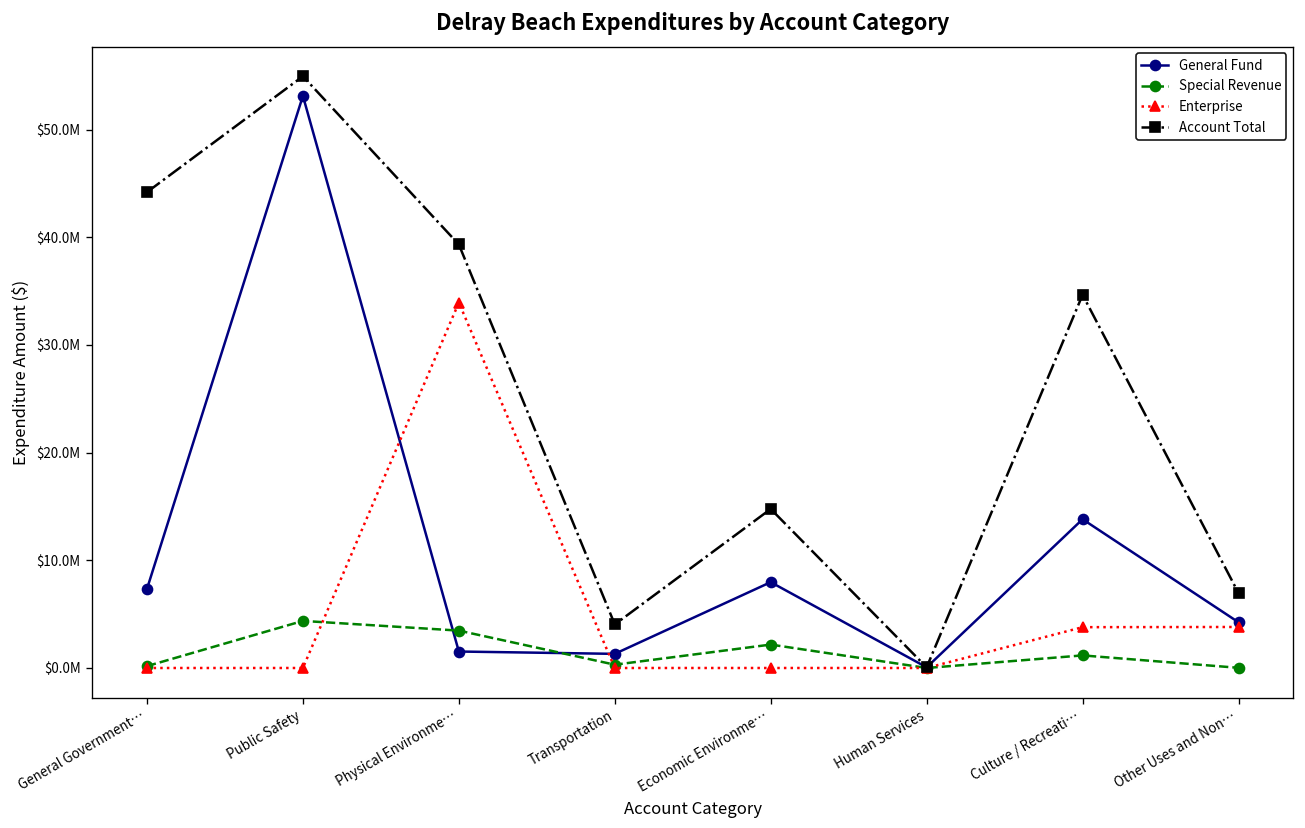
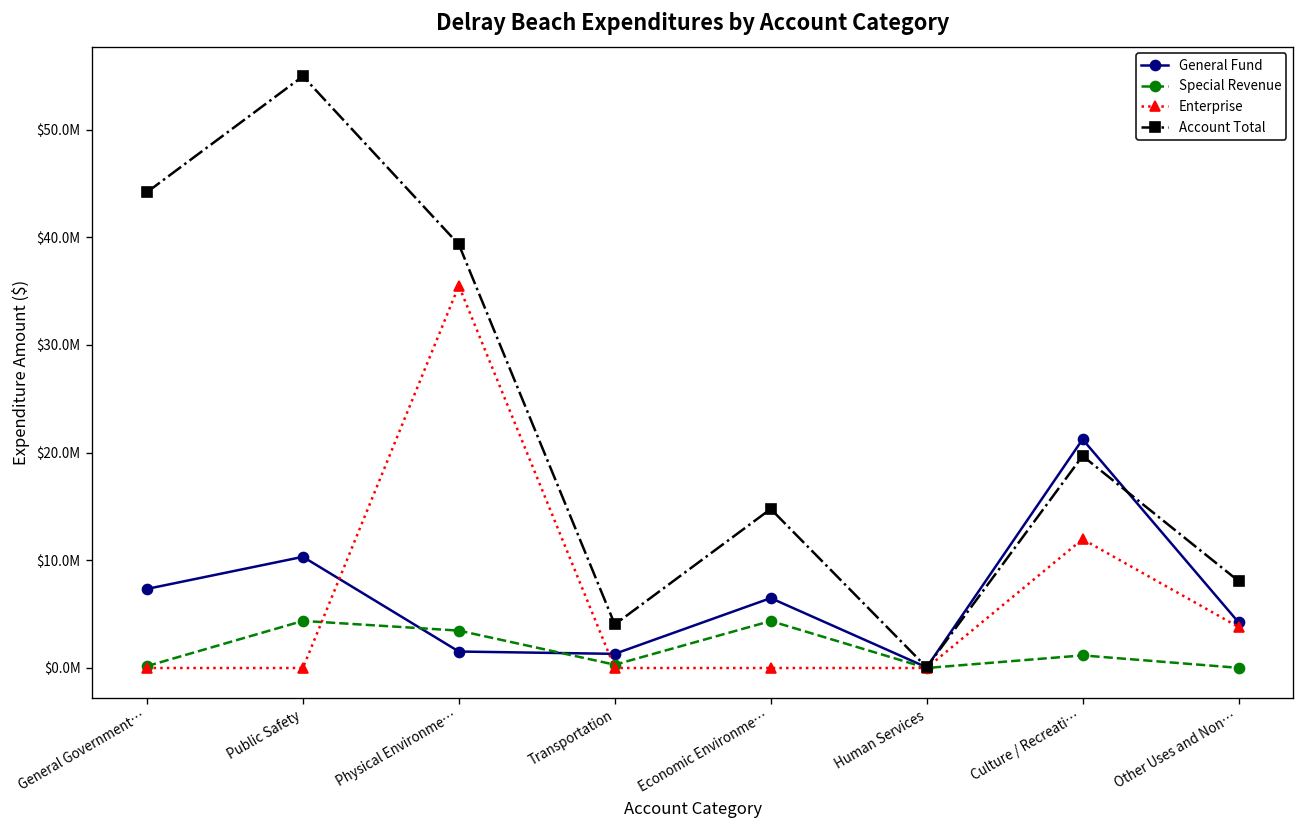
  {
    "General Fund": {
      "General Government…": "$7000000",
-     "Public Safety": "$53000000",
+     "Public Safety": "$10000000",
      "Physical Environme…": "$2000000",
      "Transportation": "$1000000",
-     "Economic Environme…": "$8000000",
-     "Culture / Recreati…": "$14000000",
+     "Economic Environme…": "$6000000",
+     "Culture / Recreati…": "$21000000",
      "Other Uses and Non…": "$4000000"
    },
    "Special Revenue": {
      "Public Safety": "$4000000",
      "Physical Environme…": "$3000000",
      "Transportation": "$0",
-     "Economic Environme…": "$2000000",
+     "Economic Environme…": "$4000000",
      "Culture / Recreati…": "$1000000",
      "Other Uses and Non…": "$0"
    },
    "Enterprise": {
      "Public Safety": "$0",
-     "Physical Environme…": "$34000000",
+     "Physical Environme…": "$35000000",
      "Transportation": "$0",
      "Economic Environme…": "$0",
-     "Culture / Recreati…": "$4000000",
+     "Culture / Recreati…": "$12000000",
      "Other Uses and Non…": "$4000000"
    },
    "Account Total": {
      "General Government…": "$44000000",
      "Public Safety": "$55000000",
      "Physical Environme…": "$39000000",
      "Transportation": "$4000000",
      "Economic Environme…": "$15000000",
-     "Culture / Recreati…": "$35000000",
-     "Other Uses and Non…": "$7000000"
+     "Culture / Recreati…": "$20000000",
+     "Other Uses and Non…": "$8000000"
    }
  }
